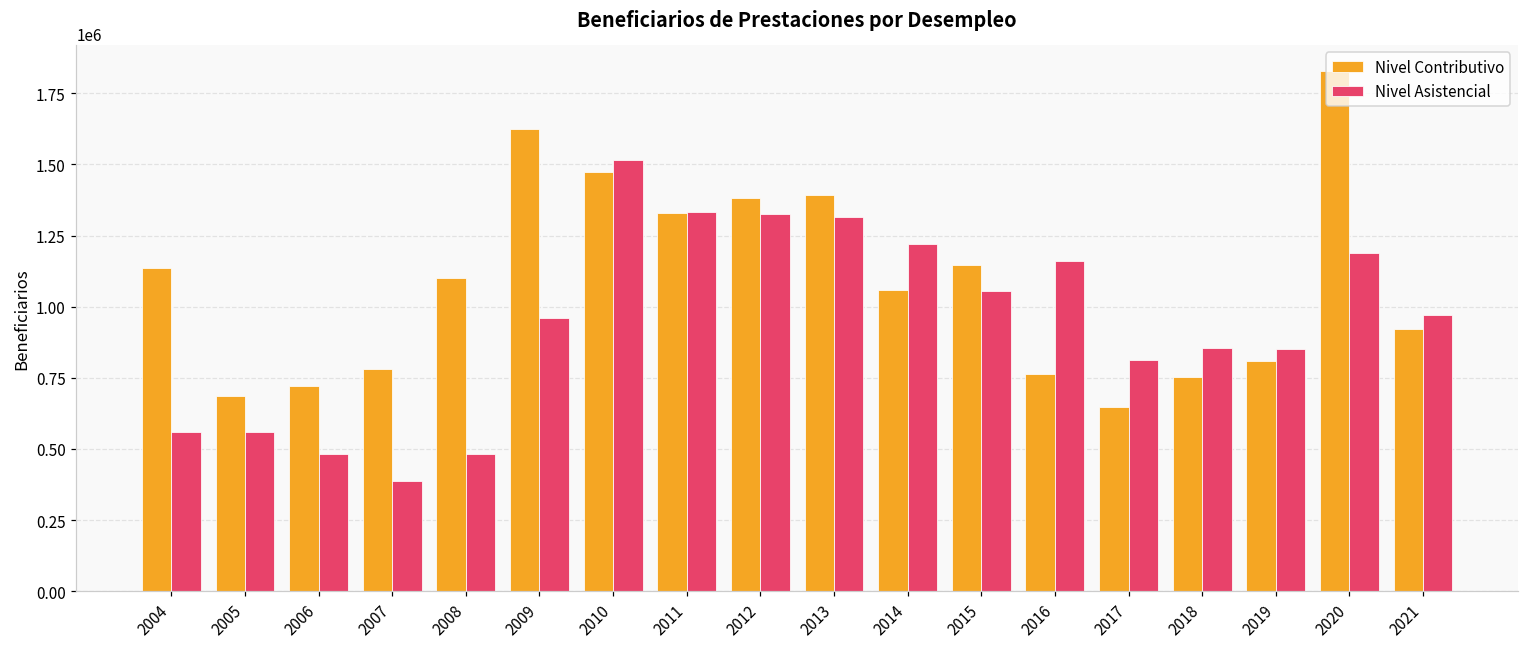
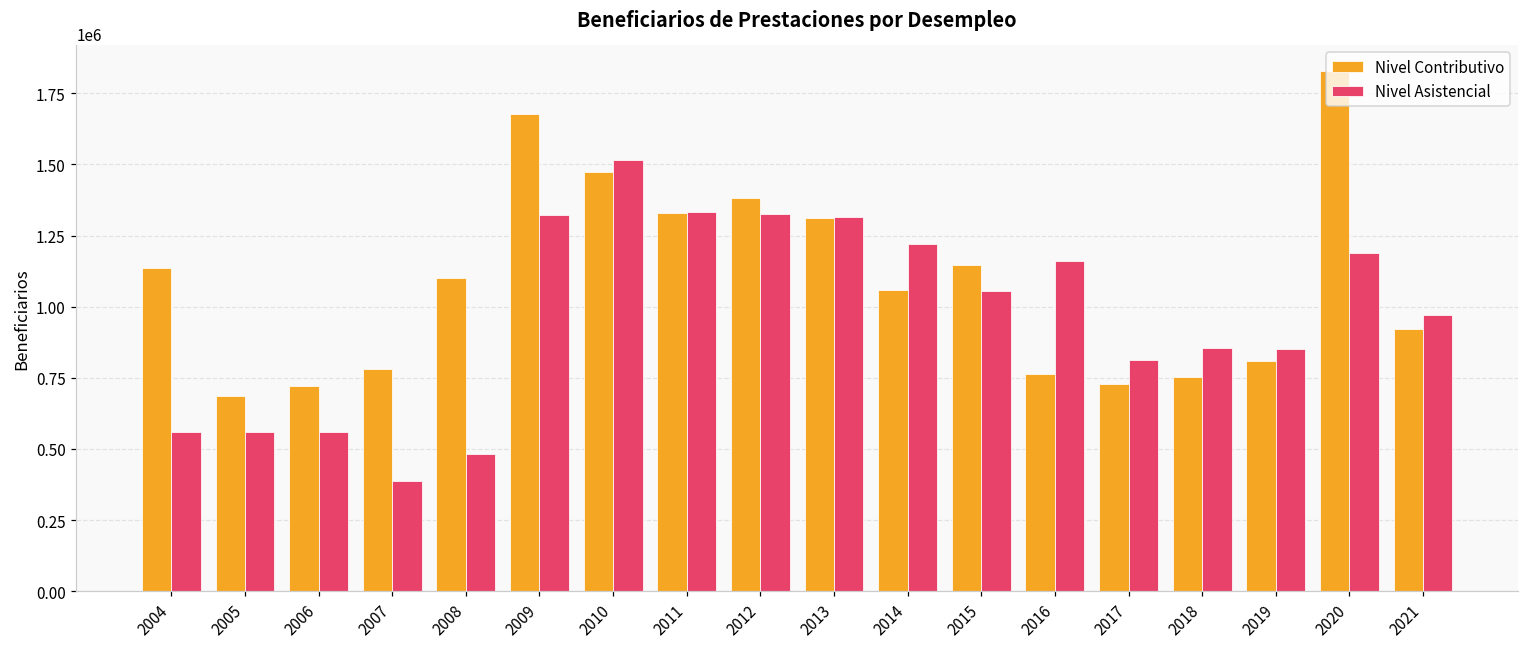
  {
    "Nivel Contributivo": {
      "2004": 1130000,
      "2005": 690000,
      "2006": 720000,
      "2007": 780000,
      "2008": 1100000,
-     "2009": 1620000,
+     "2009": 1680000,
      "2010": 1470000,
      "2011": 1330000,
      "2012": 1380000,
-     "2013": 1390000,
+     "2013": 1310000,
      "2014": 1060000,
      "2015": 1150000,
      "2016": 760000,
-     "2017": 650000,
+     "2017": 730000,
      "2018": 750000,
      "2019": 810000,
      "2021": 920000
    },
    "Nivel Asistencial": {
      "2004": 560000,
      "2005": 560000,
-     "2006": 480000,
+     "2006": 560000,
      "2007": 390000,
      "2008": 480000,
-     "2009": 960000,
+     "2009": 1320000,
      "2010": 1510000,
      "2011": 1330000,
      "2012": 1330000,
      "2013": 1310000,
      "2014": 1220000,
      "2015": 1050000,
      "2016": 1160000,
      "2017": 810000,
      "2018": 850000,
      "2019": 850000,
      "2020": 1190000,
      "2021": 970000
    }
  }
